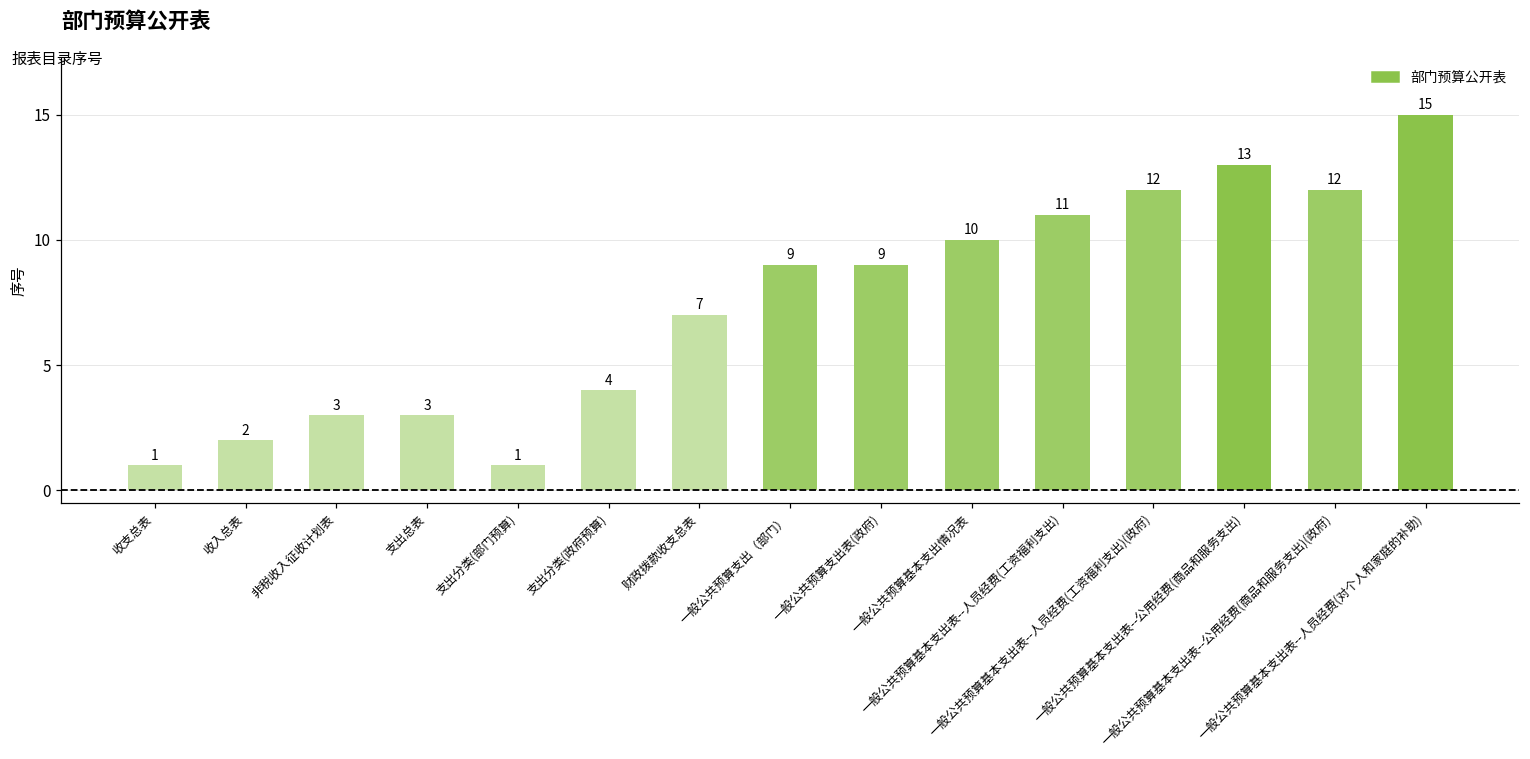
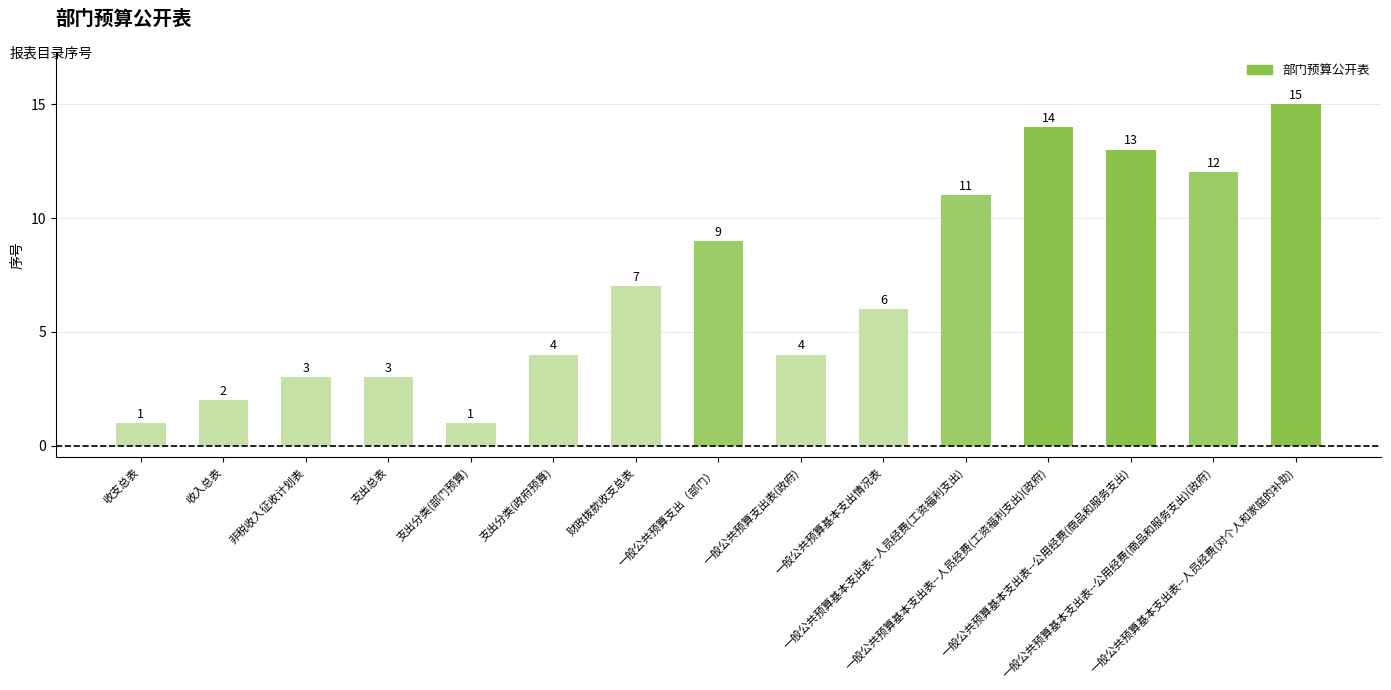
  {
    "收支总表": 1,
    "收入总表": 2,
    "非税收入征收计划表": 3,
    "支出总表": 3,
    "支出分类(部门预算)": 1,
    "支出分类(政府预算)": 4,
    "财政拨款收支总表": 7,
    "一般公共预算支出（部门）": 9,
-   "一般公共预算支出表(政府)": 9,
-   "一般公共预算基本支出情况表": 10,
+   "一般公共预算支出表(政府)": 4,
+   "一般公共预算基本支出情况表": 6,
    "一般公共预算基本支出表--人员经费(工资福利支出)": 11,
-   "一般公共预算基本支出表--人员经费(工资福利支出)(政府)": 12,
+   "一般公共预算基本支出表--人员经费(工资福利支出)(政府)": 14,
    "一般公共预算基本支出表--公用经费(商品和服务支出)": 13,
    "一般公共预算基本支出表--公用经费(商品和服务支出)(政府)": 12,
    "一般公共预算基本支出表--人员经费(对个人和家庭的补助)": 15
  }
